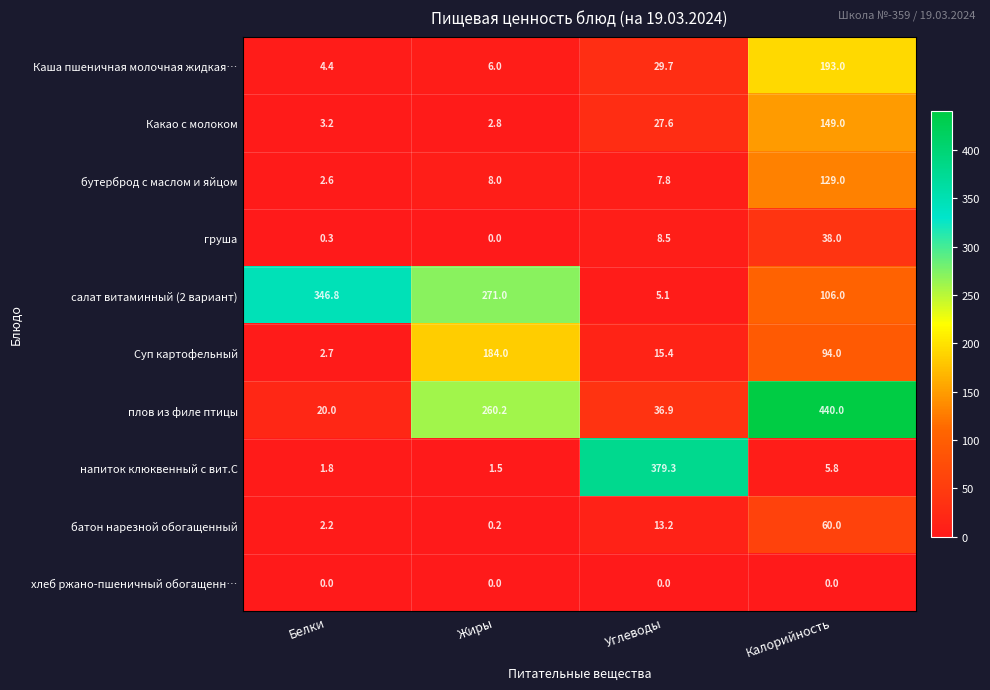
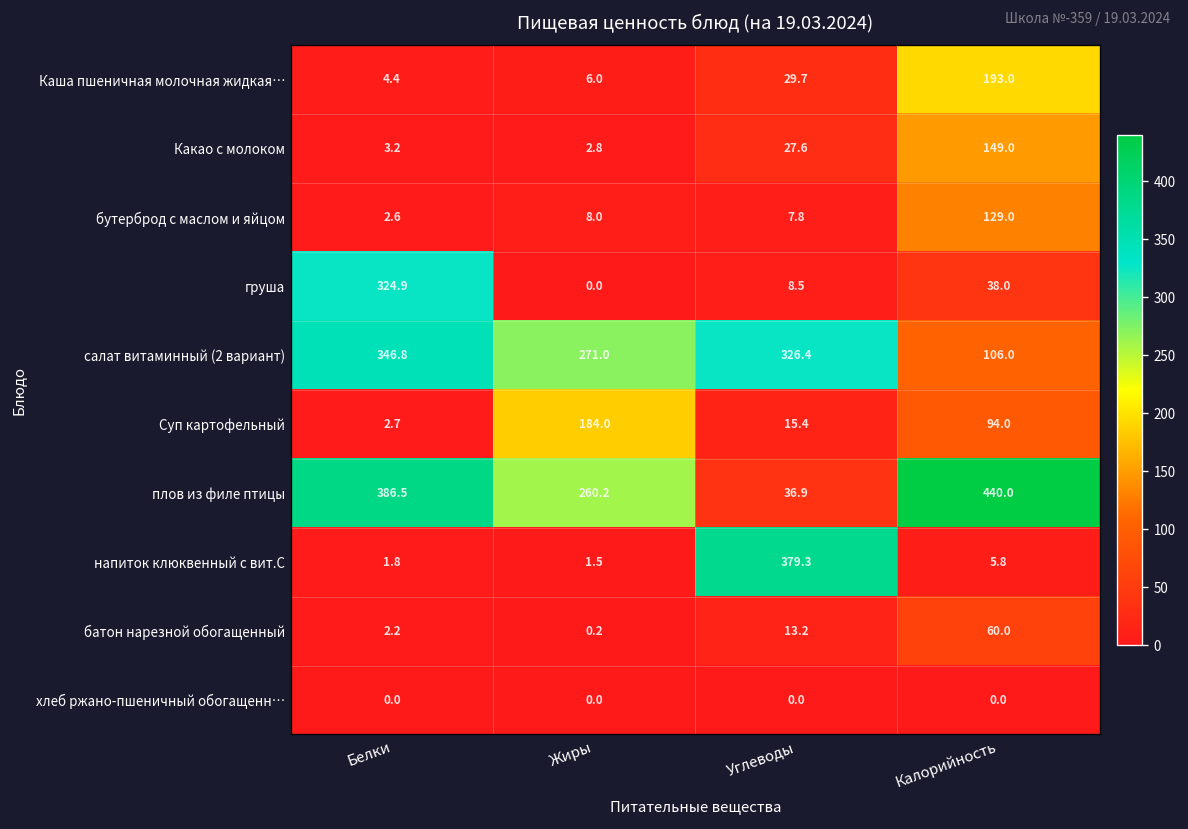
  {
    "Каша пшеничная молочная жидкая…": {
      "Белки": 4.4,
      "Жиры": 6.0,
      "Углеводы": 29.7,
      "Калорийность": 193.0
    },
    "Какао с молоком": {
      "Белки": 3.2,
      "Жиры": 2.8,
      "Углеводы": 27.6,
      "Калорийность": 149.0
    },
    "бутерброд с маслом и яйцом": {
      "Белки": 2.6,
      "Жиры": 8.0,
      "Углеводы": 7.8,
      "Калорийность": 129.0
    },
    "груша": {
-     "Белки": 0.3,
+     "Белки": 324.9,
      "Жиры": 0.0,
      "Углеводы": 8.5,
      "Калорийность": 38.0
    },
    "салат витаминный (2 вариант)": {
      "Белки": 346.8,
      "Жиры": 271.0,
-     "Углеводы": 5.1,
+     "Углеводы": 326.4,
      "Калорийность": 106.0
    },
    "Суп картофельный": {
      "Белки": 2.7,
      "Жиры": 184.0,
      "Углеводы": 15.4,
      "Калорийность": 94.0
    },
    "плов из филе птицы": {
-     "Белки": 20.0,
+     "Белки": 386.5,
      "Жиры": 260.2,
      "Углеводы": 36.9,
      "Калорийность": 440.0
    },
    "напиток клюквенный с вит.С": {
      "Белки": 1.8,
      "Жиры": 1.5,
      "Углеводы": 379.3,
      "Калорийность": 5.8
    },
    "батон нарезной обогащенный": {
      "Белки": 2.2,
      "Жиры": 0.2,
      "Углеводы": 13.2,
      "Калорийность": 60.0
    },
    "хлеб ржано-пшеничный обогащенн…": {
      "Белки": 0.0,
      "Жиры": 0.0,
      "Углеводы": 0.0,
      "Калорийность": 0.0
    }
  }
